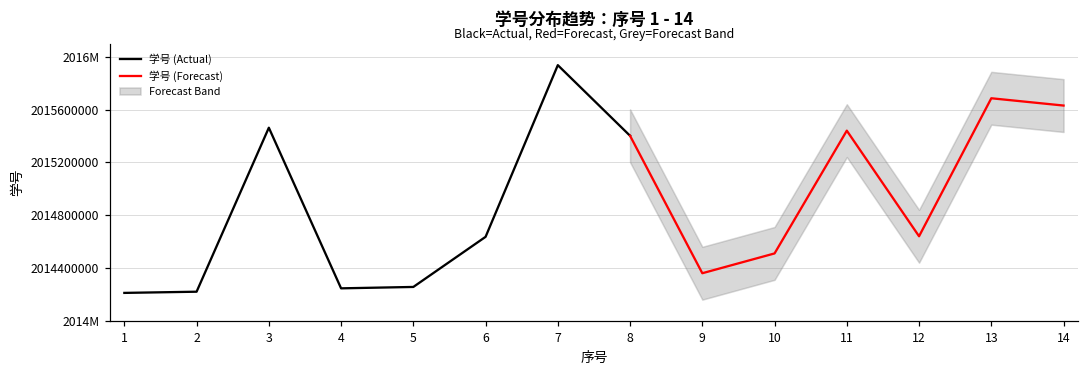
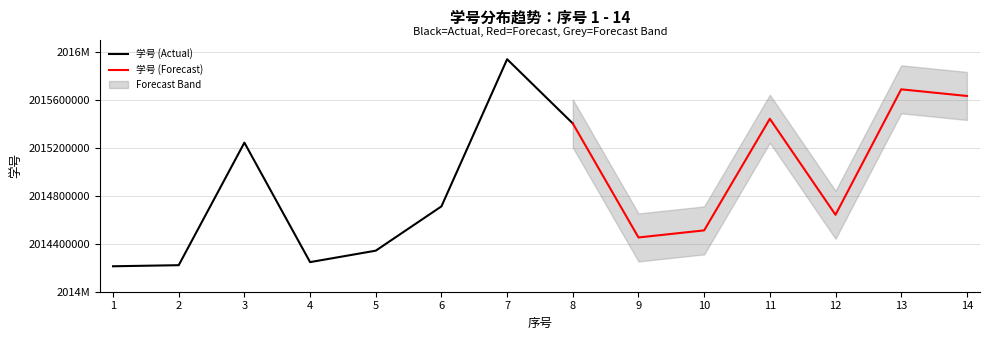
  {
    "学号 (Actual)": {
      "1": 2014210000,
      "2": 2014220000,
-     "3": 2015460000,
+     "3": 2015240000,
      "4": 2014250000,
-     "5": 2014260000,
-     "6": 2014640000,
+     "5": 2014340000,
+     "6": 2014710000,
      "7": 2015940000
    },
    "学号 (Forecast)": {
-     "9": 2014360000,
+     "9": 2014450000,
      "10": 2014510000,
      "11": 2015440000,
      "12": 2014640000,
      "13": 2015690000,
      "14": 2015630000
    }
  }
